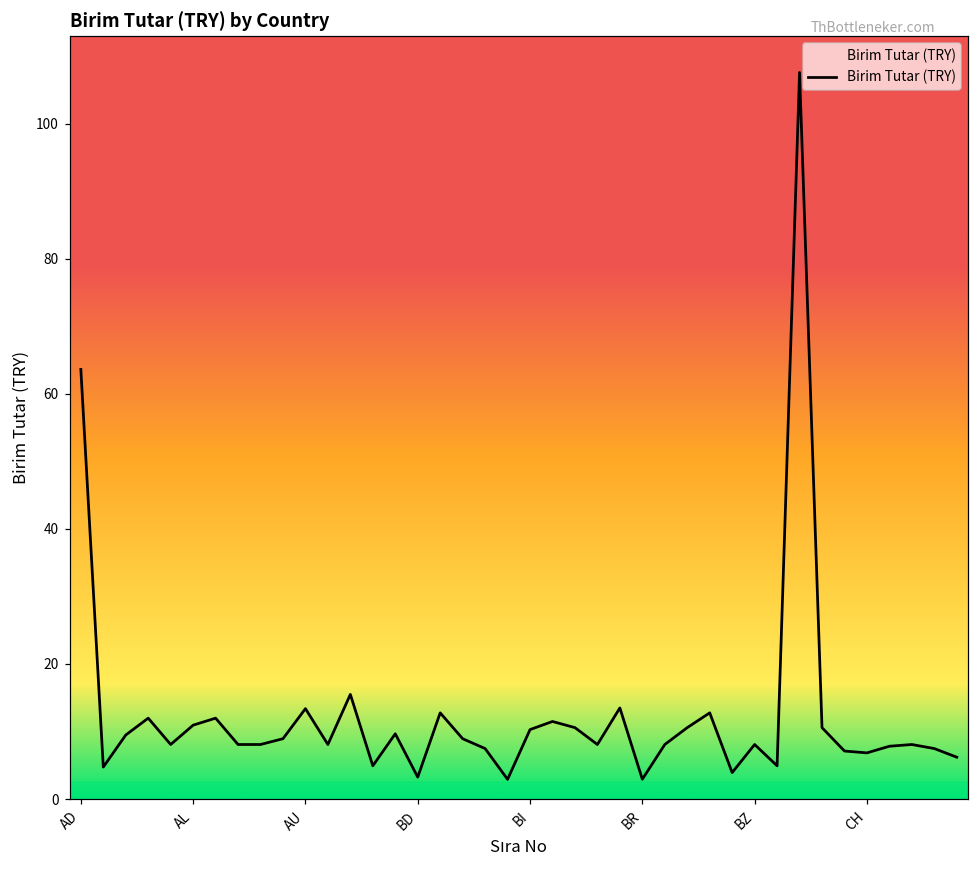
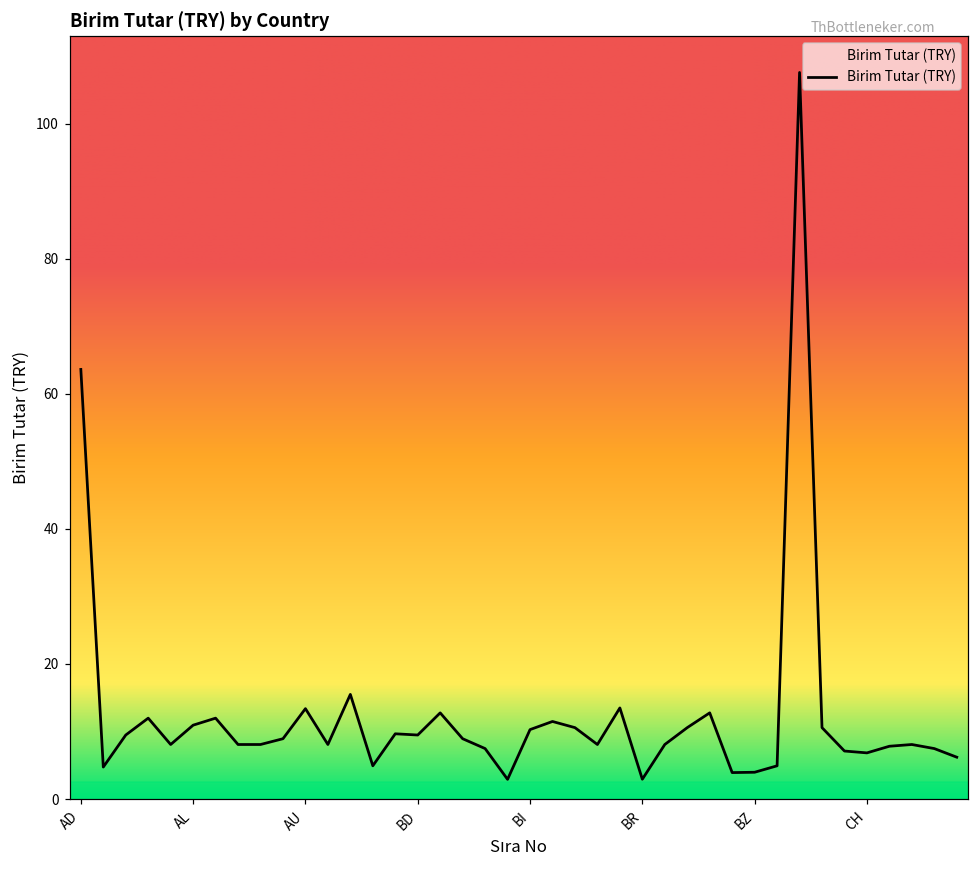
  {
    "AD": 64,
    "AL": 11,
    "AU": 13,
-   "BD": 3,
+   "BD": 9,
    "BI": 10,
    "BR": 3,
-   "BZ": 8,
+   "BZ": 4,
    "CH": 7
  }
